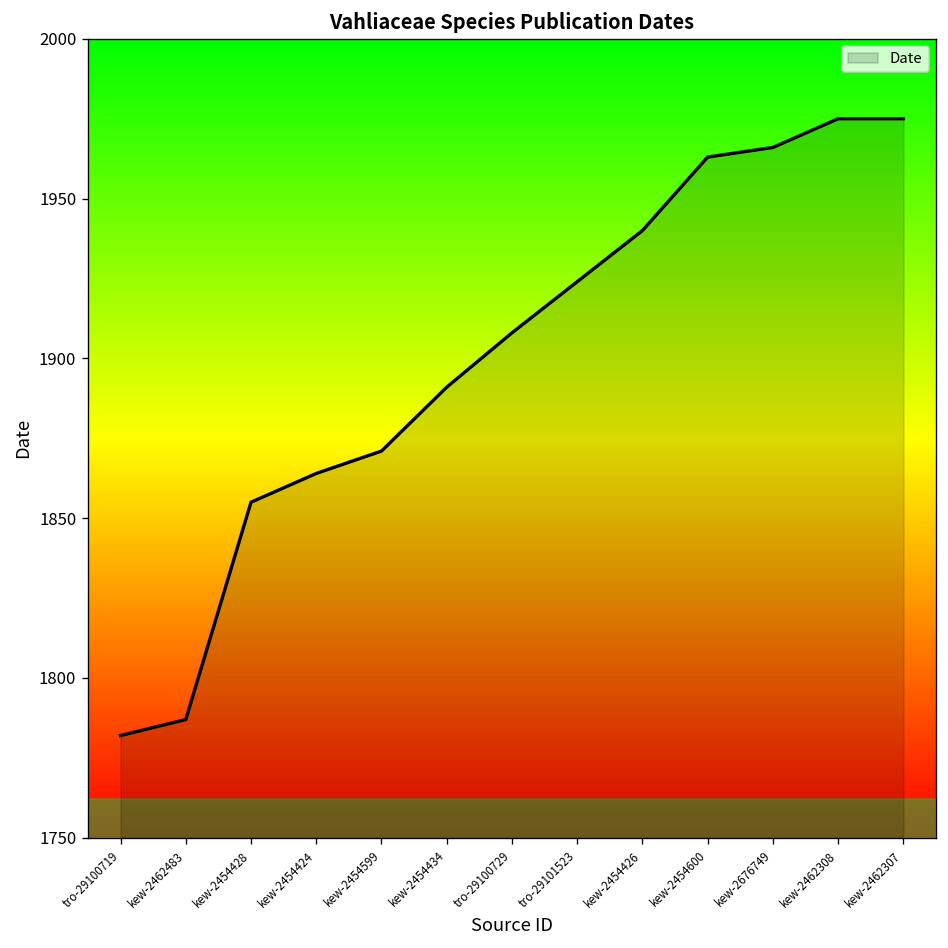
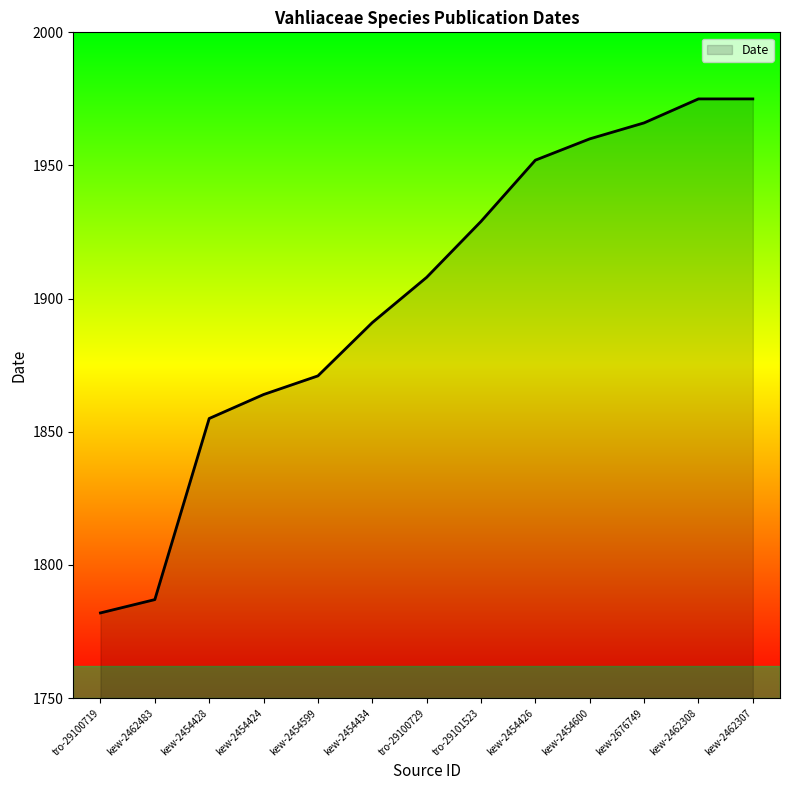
  {
    "tro-29100719": 1782,
    "kew-2462483": 1787,
    "kew-2454428": 1855,
    "kew-2454424": 1864,
    "kew-2454599": 1871,
    "kew-2454434": 1891,
    "tro-29100729": 1908,
-   "tro-29101523": 1924,
-   "kew-2454426": 1940,
-   "kew-2454600": 1963,
+   "tro-29101523": 1929,
+   "kew-2454426": 1952,
+   "kew-2454600": 1960,
    "kew-2676749": 1966,
    "kew-2462308": 1975,
    "kew-2462307": 1975
  }
